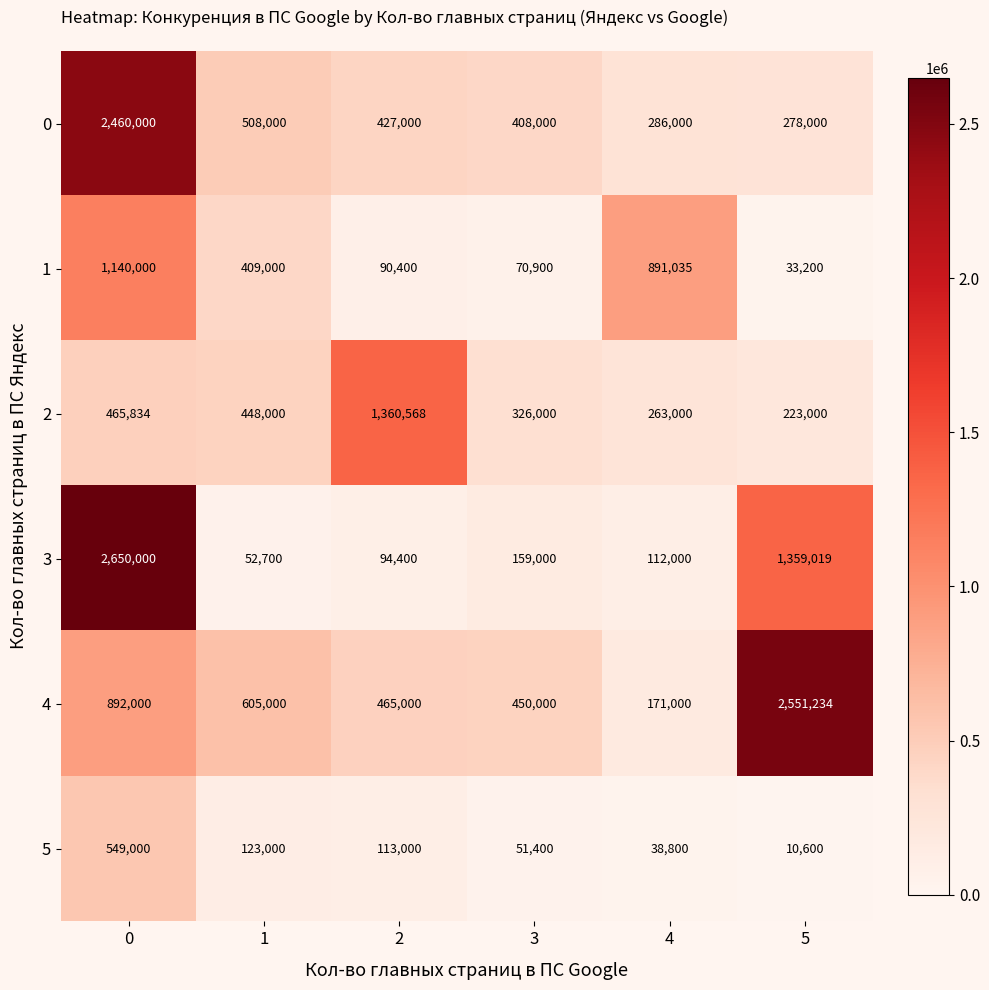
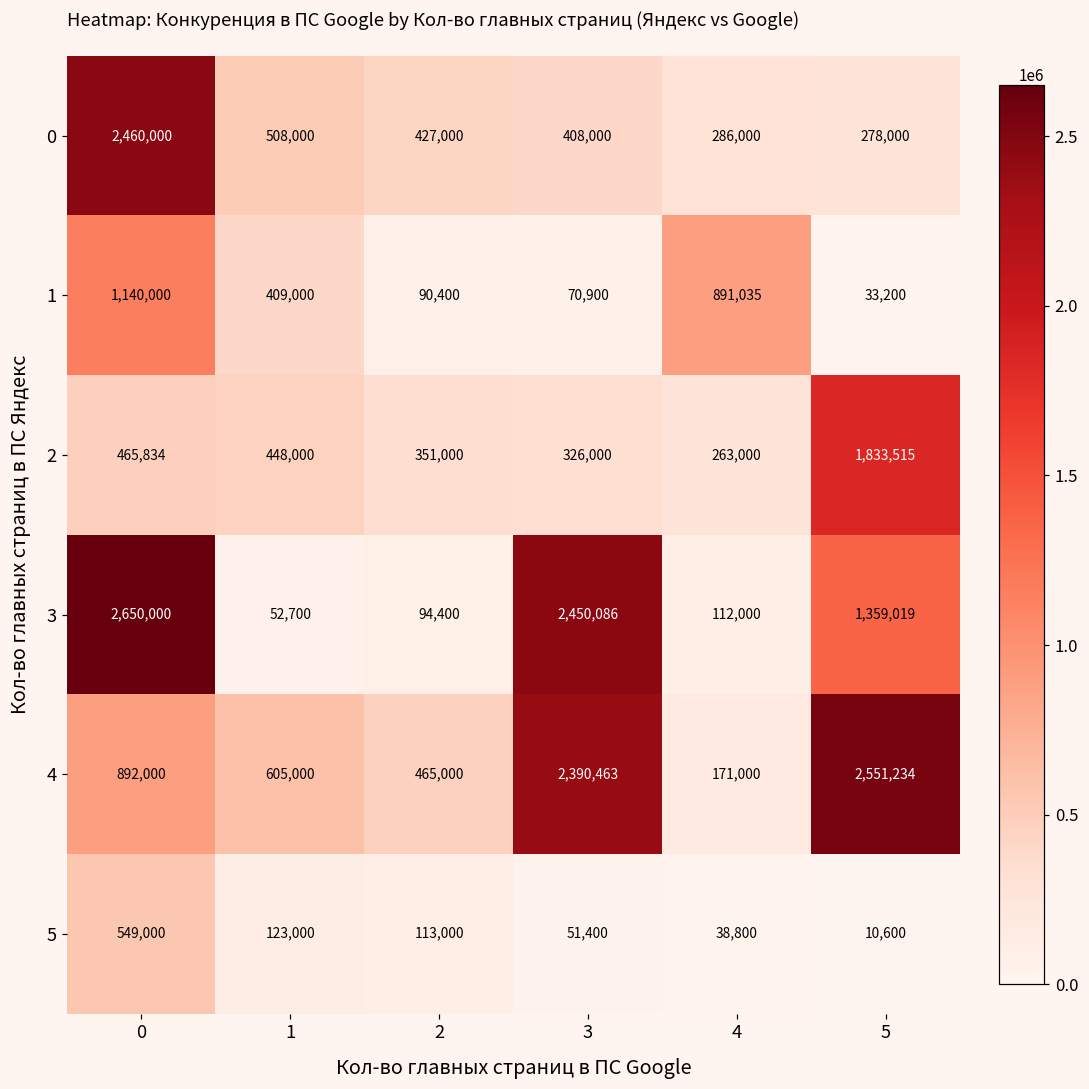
  {
    "0": {
      "0": "2,460,000",
      "1": "508,000",
      "2": "427,000",
      "3": "408,000",
      "4": "286,000",
      "5": "278,000"
    },
    "1": {
      "0": "1,140,000",
      "1": "409,000",
      "2": "90,400",
      "3": "70,900",
      "4": "891,035",
      "5": "33,200"
    },
    "2": {
      "0": "465,834",
      "1": "448,000",
-     "2": "1,360,568",
+     "2": "351,000",
      "3": "326,000",
      "4": "263,000",
-     "5": "223,000"
+     "5": "1,833,515"
    },
    "3": {
      "0": "2,650,000",
      "1": "52,700",
      "2": "94,400",
-     "3": "159,000",
+     "3": "2,450,086",
      "4": "112,000",
      "5": "1,359,019"
    },
    "4": {
      "0": "892,000",
      "1": "605,000",
      "2": "465,000",
-     "3": "450,000",
+     "3": "2,390,463",
      "4": "171,000",
      "5": "2,551,234"
    },
    "5": {
      "0": "549,000",
      "1": "123,000",
      "2": "113,000",
      "3": "51,400",
      "4": "38,800",
      "5": "10,600"
    }
  }
